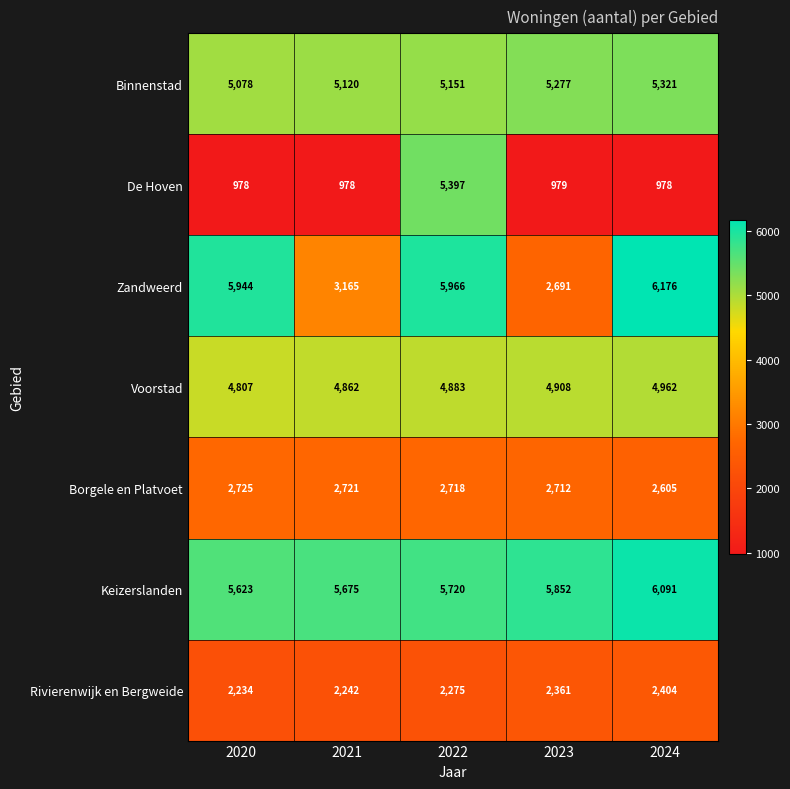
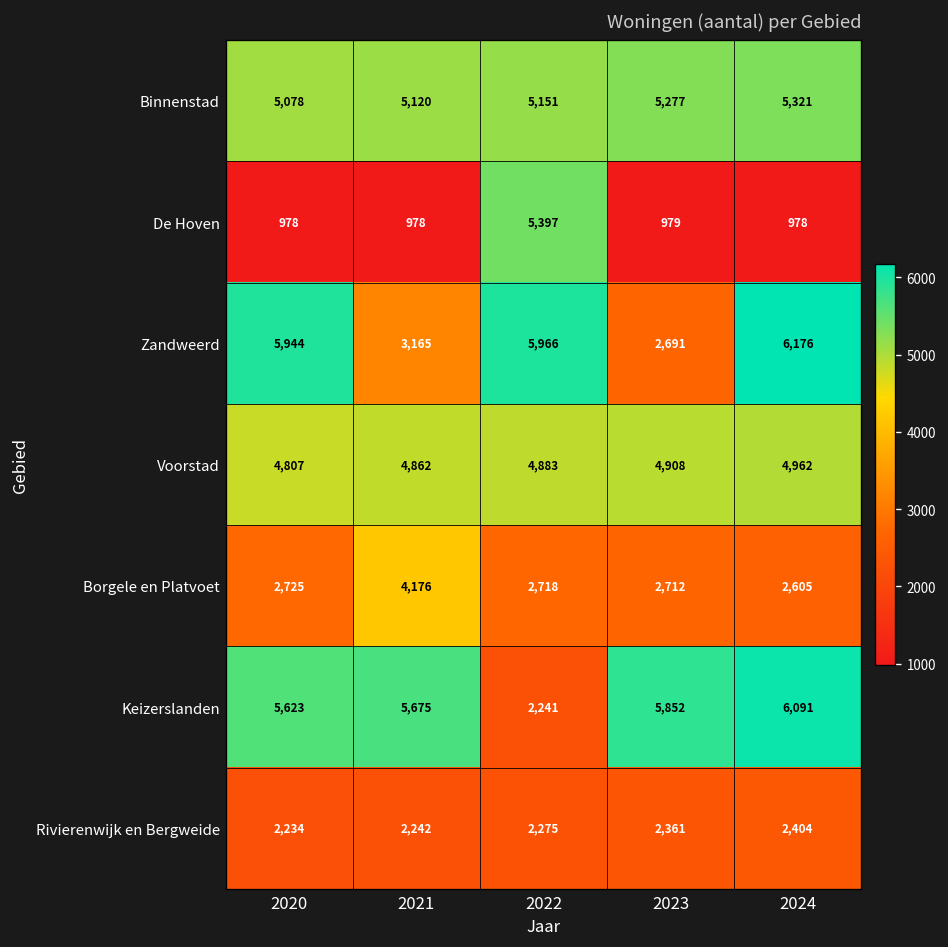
  {
    "Binnenstad": {
      "2020": "5,078",
      "2021": "5,120",
      "2022": "5,151",
      "2023": "5,277",
      "2024": "5,321"
    },
    "De Hoven": {
      "2020": "978",
      "2021": "978",
      "2022": "5,397",
      "2023": "979",
      "2024": "978"
    },
    "Zandweerd": {
      "2020": "5,944",
      "2021": "3,165",
      "2022": "5,966",
      "2023": "2,691",
      "2024": "6,176"
    },
    "Voorstad": {
      "2020": "4,807",
      "2021": "4,862",
      "2022": "4,883",
      "2023": "4,908",
      "2024": "4,962"
    },
    "Borgele en Platvoet": {
      "2020": "2,725",
-     "2021": "2,721",
+     "2021": "4,176",
      "2022": "2,718",
      "2023": "2,712",
      "2024": "2,605"
    },
    "Keizerslanden": {
      "2020": "5,623",
      "2021": "5,675",
-     "2022": "5,720",
+     "2022": "2,241",
      "2023": "5,852",
      "2024": "6,091"
    },
    "Rivierenwijk en Bergweide": {
      "2020": "2,234",
      "2021": "2,242",
      "2022": "2,275",
      "2023": "2,361",
      "2024": "2,404"
    }
  }
